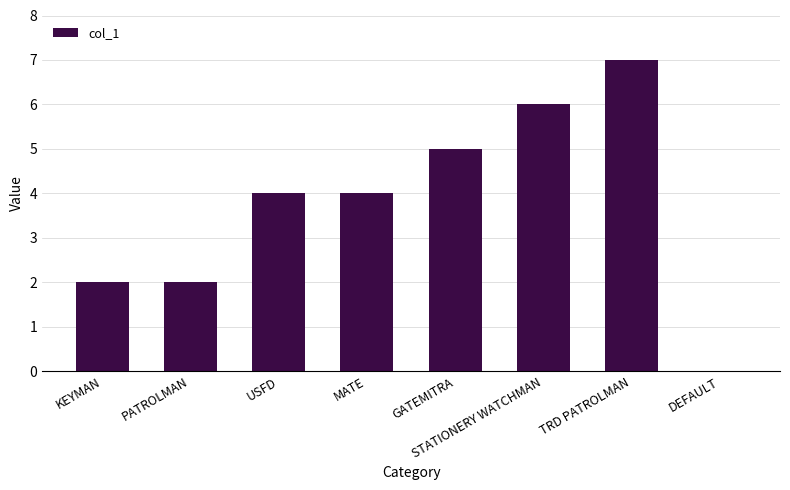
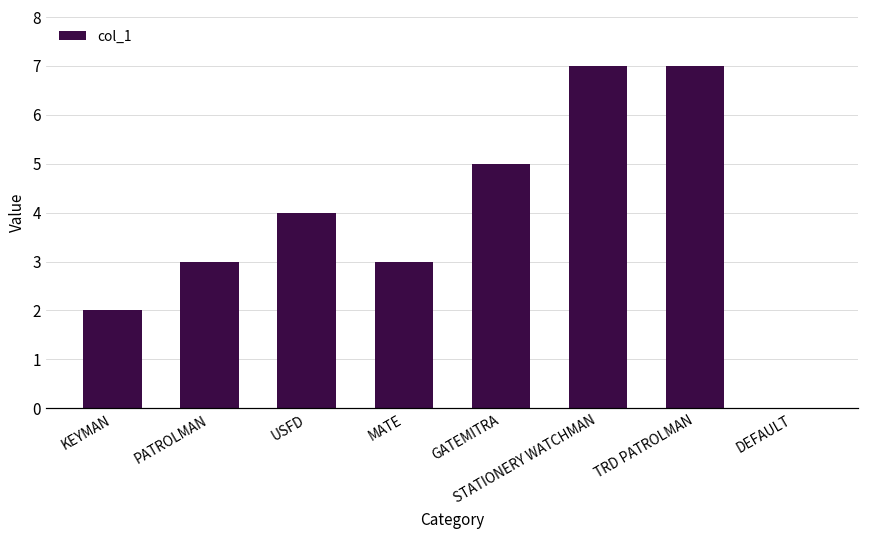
  {
    "KEYMAN": 2,
-   "PATROLMAN": 2,
+   "PATROLMAN": 3,
    "USFD": 4,
-   "MATE": 4,
+   "MATE": 3,
    "GATEMITRA": 5,
-   "STATIONERY WATCHMAN": 6,
+   "STATIONERY WATCHMAN": 7,
    "TRD PATROLMAN": 7,
    "DEFAULT": 0
  }
